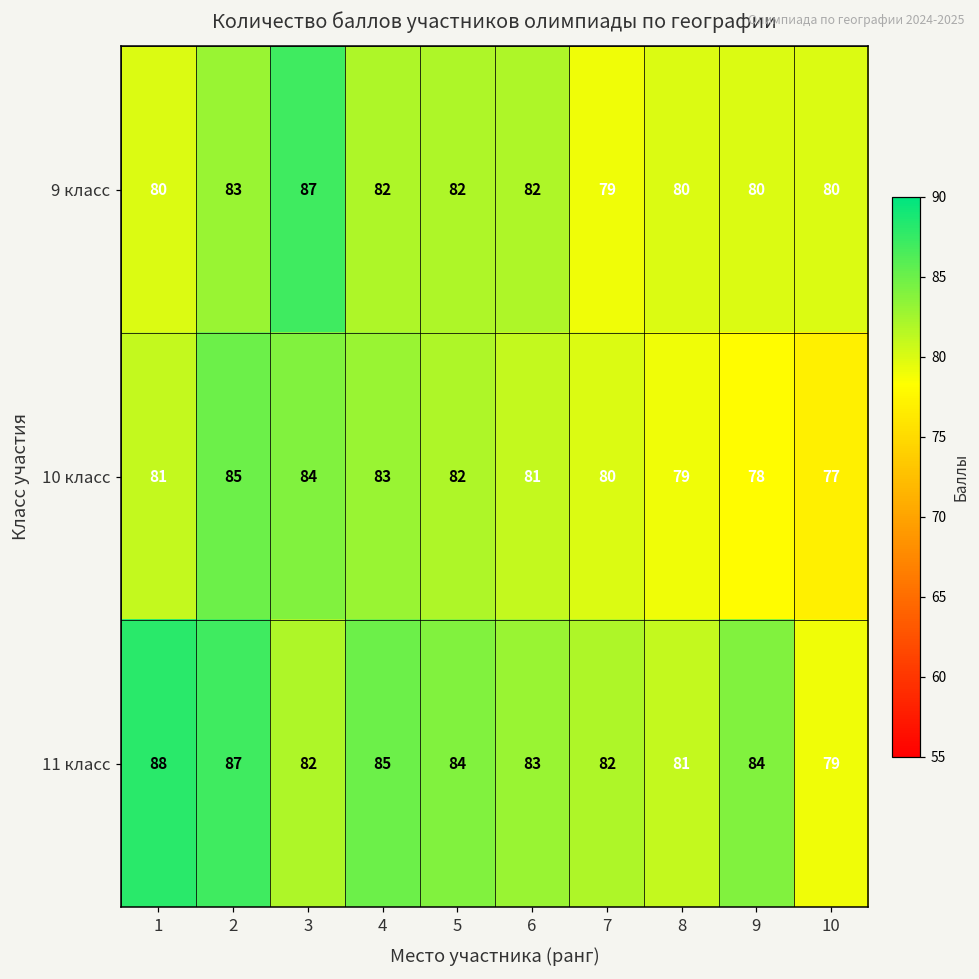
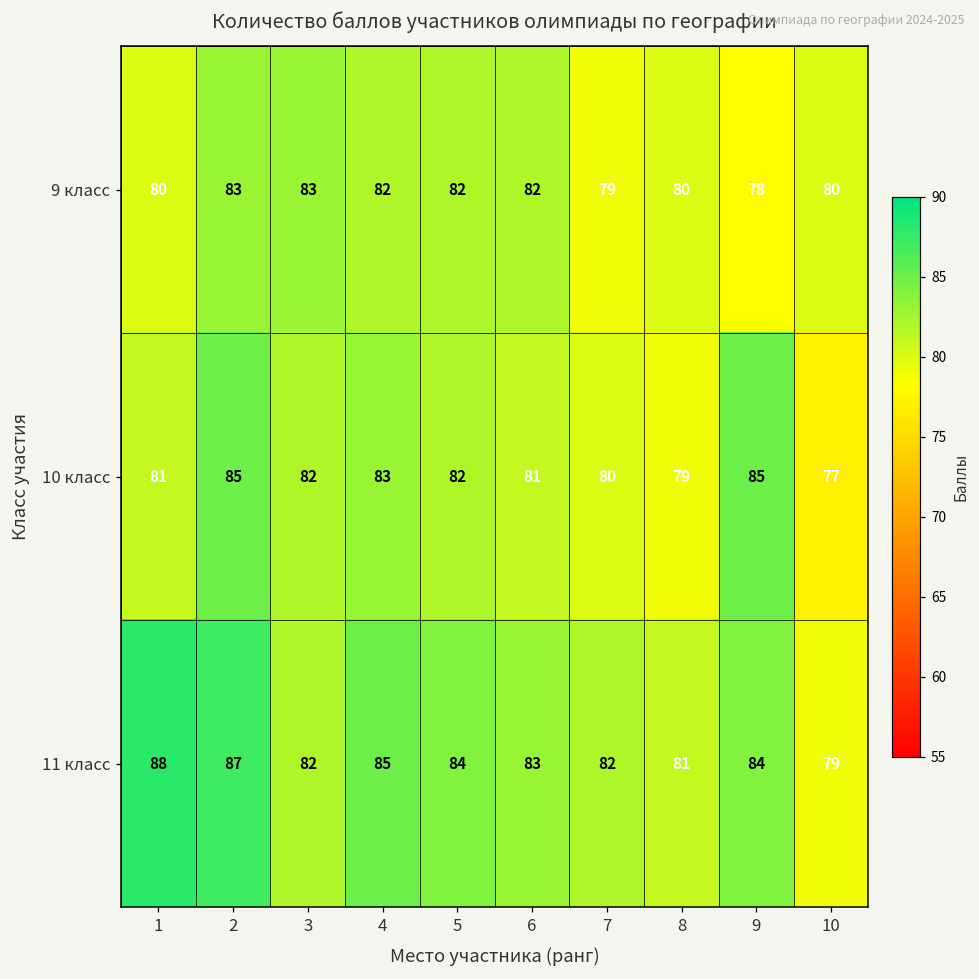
  {
    "9 класс": {
      "1": 80,
      "2": 83,
-     "3": 87,
+     "3": 83,
      "4": 82,
      "5": 82,
      "6": 82,
      "7": 79,
      "8": 80,
-     "9": 80,
+     "9": 78,
      "10": 80
    },
    "10 класс": {
      "1": 81,
      "2": 85,
-     "3": 84,
+     "3": 82,
      "4": 83,
      "5": 82,
      "6": 81,
      "7": 80,
      "8": 79,
-     "9": 78,
+     "9": 85,
      "10": 77
    },
    "11 класс": {
      "1": 88,
      "2": 87,
      "3": 82,
      "4": 85,
      "5": 84,
      "6": 83,
      "7": 82,
      "8": 81,
      "9": 84,
      "10": 79
    }
  }
